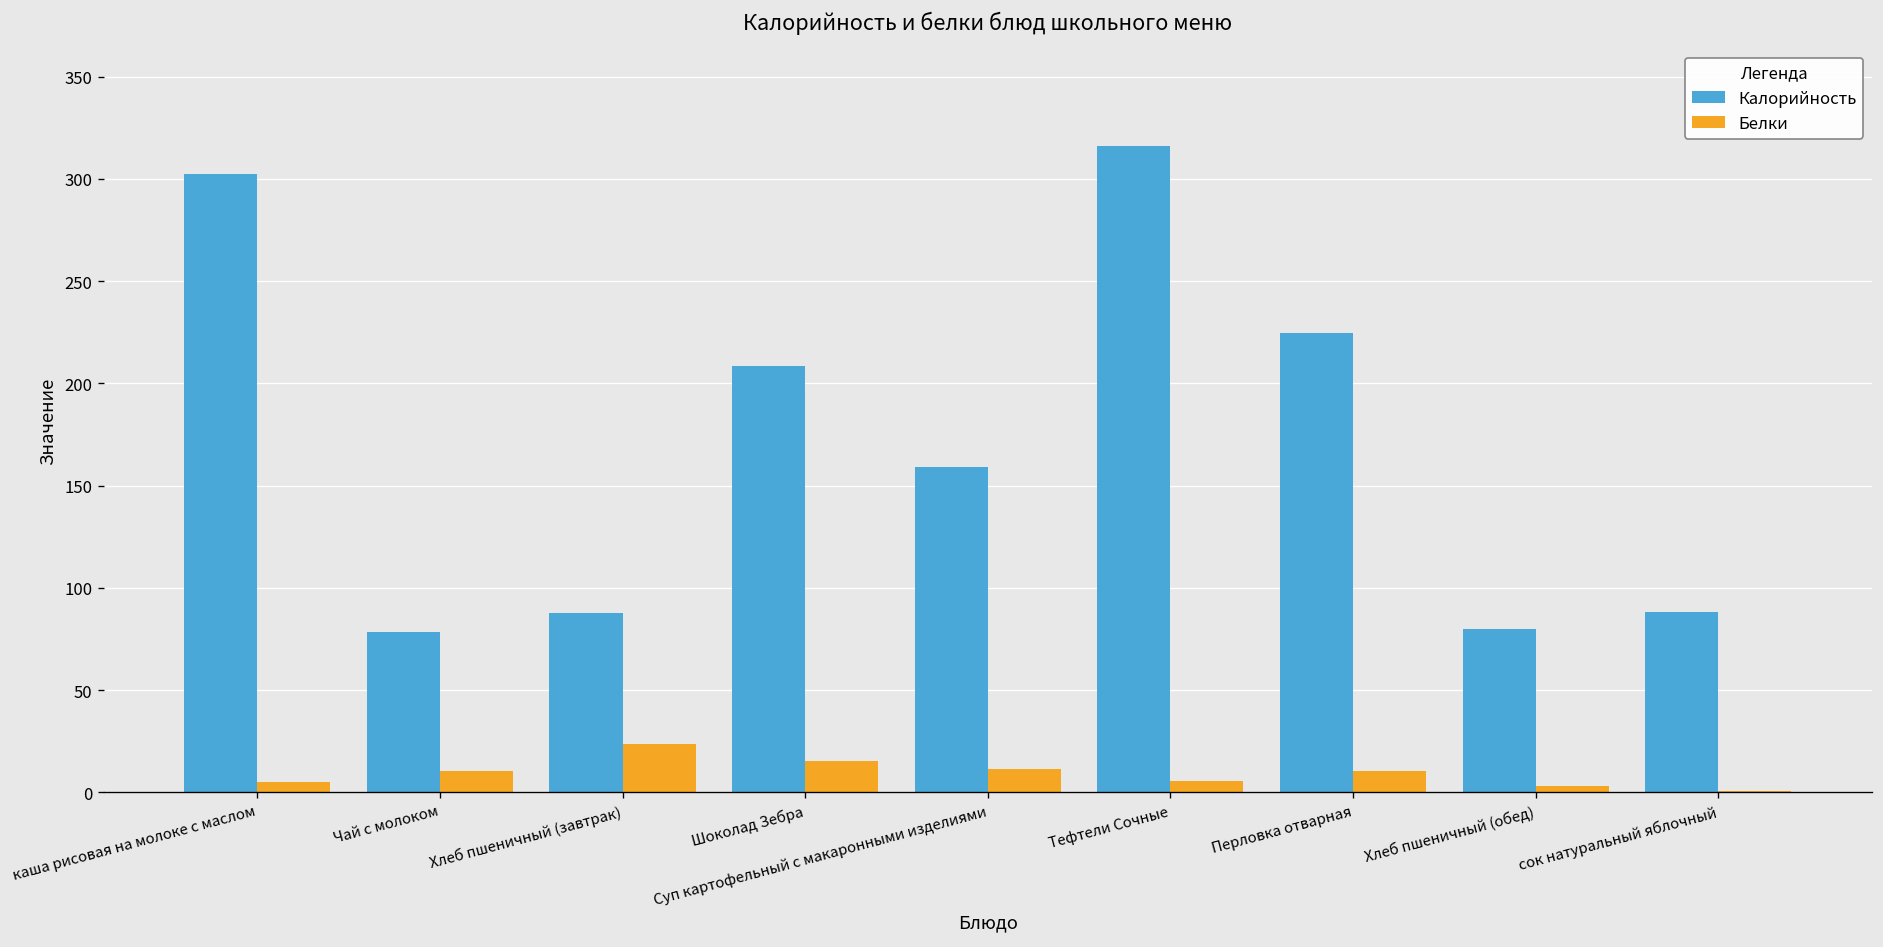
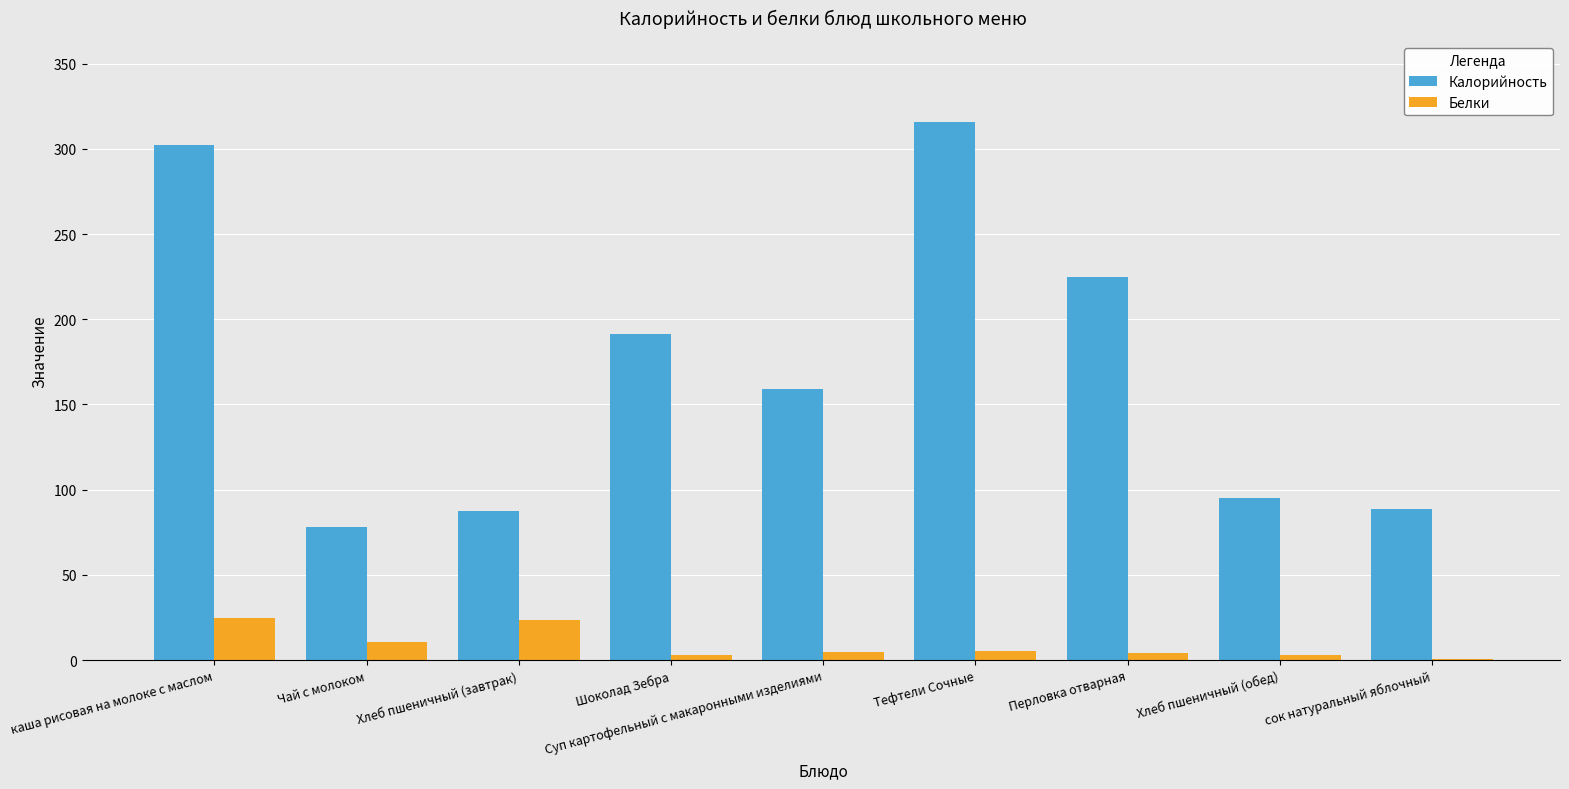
  {
    "Калорийность": {
      "каша рисовая на молоке с маслом": 302,
      "Чай с молоком": 78,
      "Хлеб пшеничный (завтрак)": 88,
-     "Шоколад Зебра": 209,
+     "Шоколад Зебра": 191,
      "Суп картофельный с макаронными изделиями": 159,
      "Тефтели Сочные": 316,
      "Перловка отварная": 225,
-     "Хлеб пшеничный (обед)": 80,
+     "Хлеб пшеничный (обед)": 95,
      "сок натуральный яблочный": 88
    },
    "Белки": {
-     "каша рисовая на молоке с маслом": 5,
+     "каша рисовая на молоке с маслом": 24,
      "Чай с молоком": 11,
      "Хлеб пшеничный (завтрак)": 24,
-     "Шоколад Зебра": 15,
-     "Суп картофельный с макаронными изделиями": 11,
+     "Шоколад Зебра": 3,
+     "Суп картофельный с макаронными изделиями": 5,
      "Тефтели Сочные": 5,
-     "Перловка отварная": 10,
+     "Перловка отварная": 4,
      "Хлеб пшеничный (обед)": 3
    }
  }
